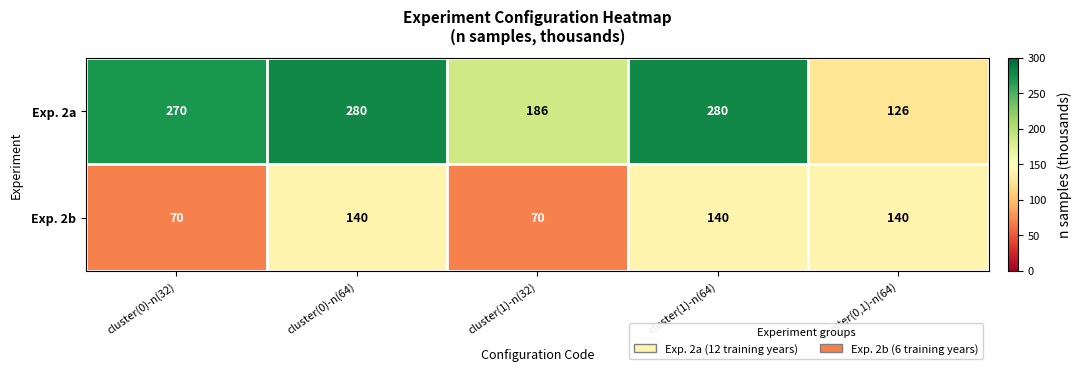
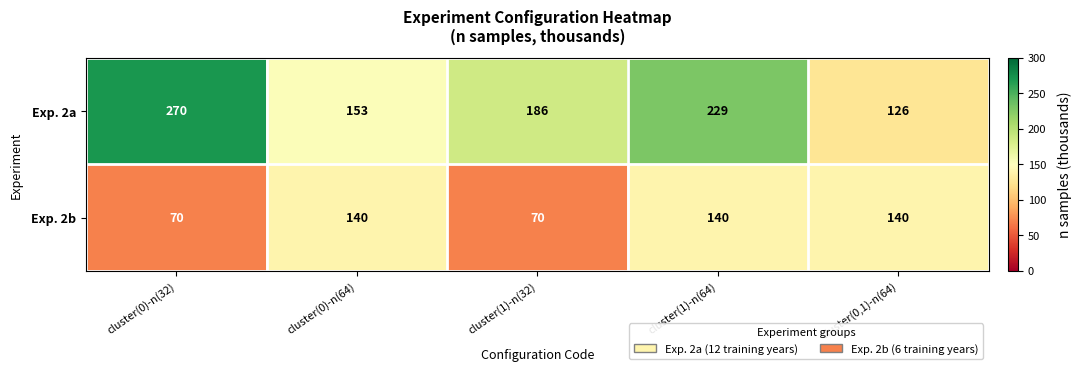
  {
    "Exp. 2a": {
      "cluster(0)-n(32)": 270,
-     "cluster(0)-n(64)": 280,
+     "cluster(0)-n(64)": 153,
      "cluster(1)-n(32)": 186,
-     "cluster(1)-n(64)": 280,
+     "cluster(1)-n(64)": 229,
      "cluster(0,1)-n(64)": 126
    },
    "Exp. 2b": {
      "cluster(0)-n(32)": 70,
      "cluster(0)-n(64)": 140,
      "cluster(1)-n(32)": 70,
      "cluster(1)-n(64)": 140,
      "cluster(0,1)-n(64)": 140
    }
  }
